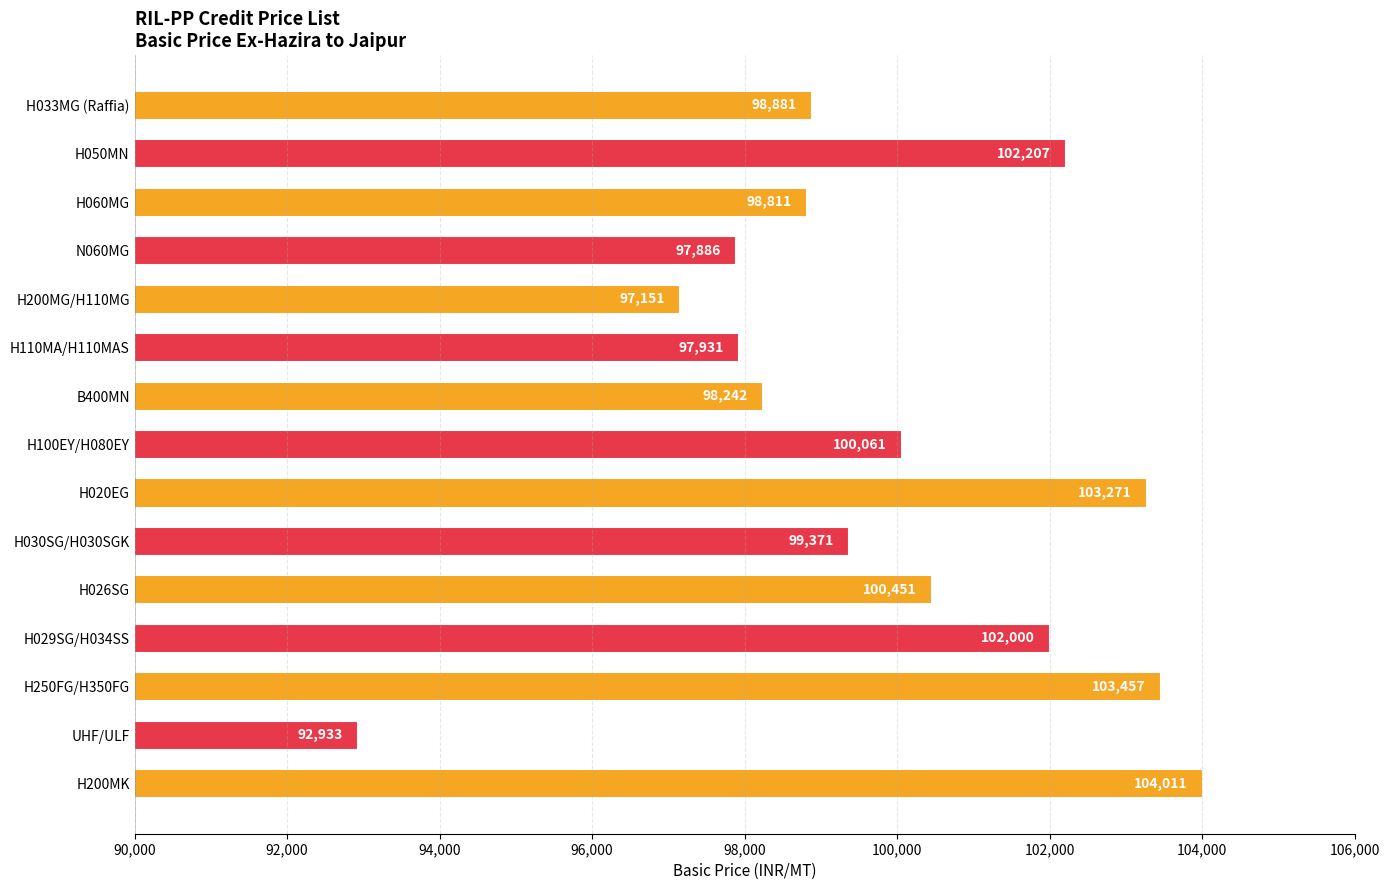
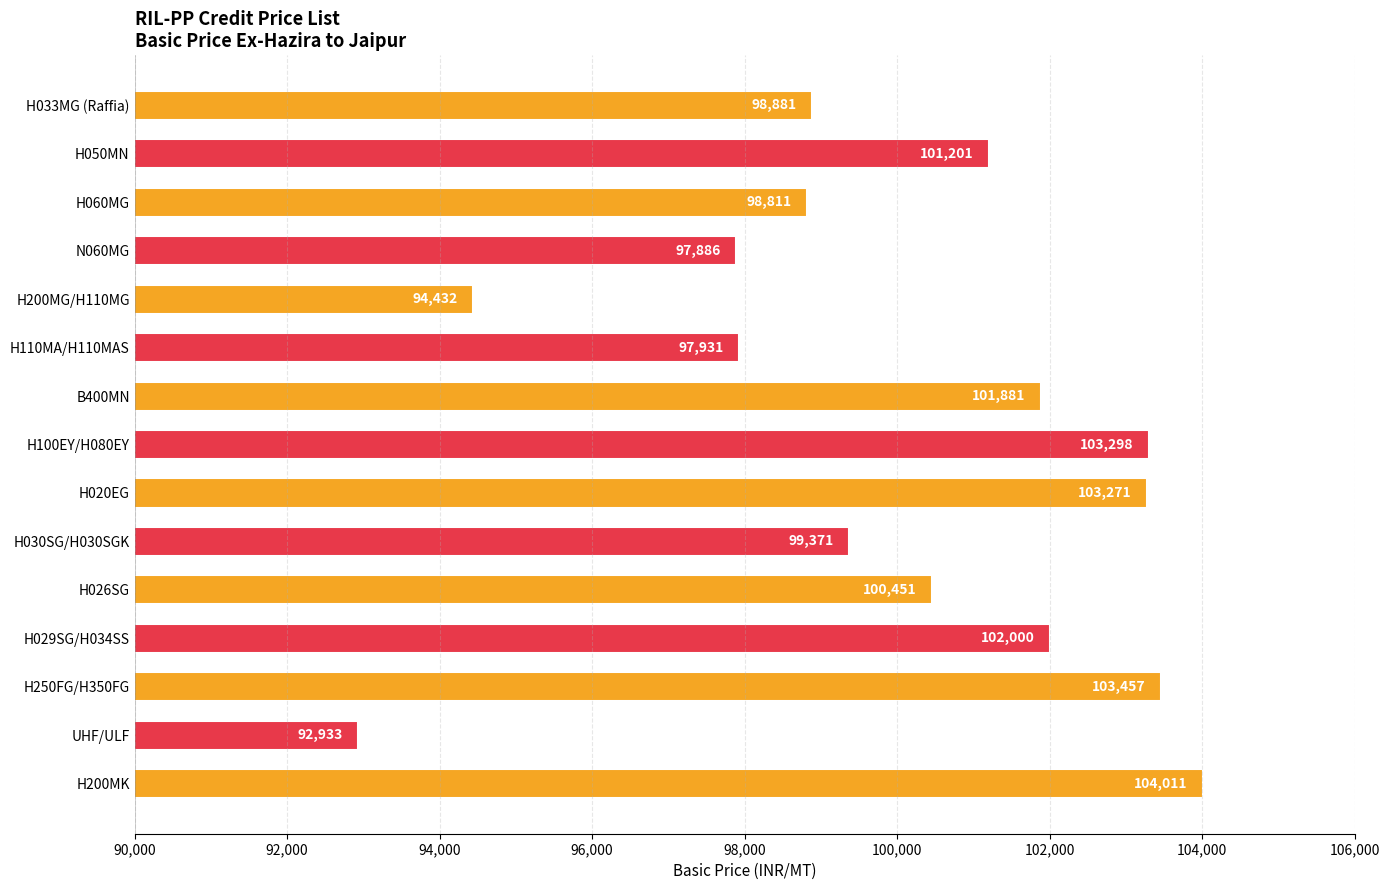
  {
    "H033MG (Raffia)": "98,881",
-   "H050MN": "102,207",
+   "H050MN": "101,201",
    "H060MG": "98,811",
    "N060MG": "97,886",
-   "H200MG/H110MG": "97,151",
+   "H200MG/H110MG": "94,432",
    "H110MA/H110MAS": "97,931",
-   "B400MN": "98,242",
-   "H100EY/H080EY": "100,061",
+   "B400MN": "101,881",
+   "H100EY/H080EY": "103,298",
    "H020EG": "103,271",
    "H030SG/H030SGK": "99,371",
    "H026SG": "100,451",
    "H029SG/H034SS": "102,000",
    "H250FG/H350FG": "103,457",
    "UHF/ULF": "92,933",
    "H200MK": "104,011"
  }
